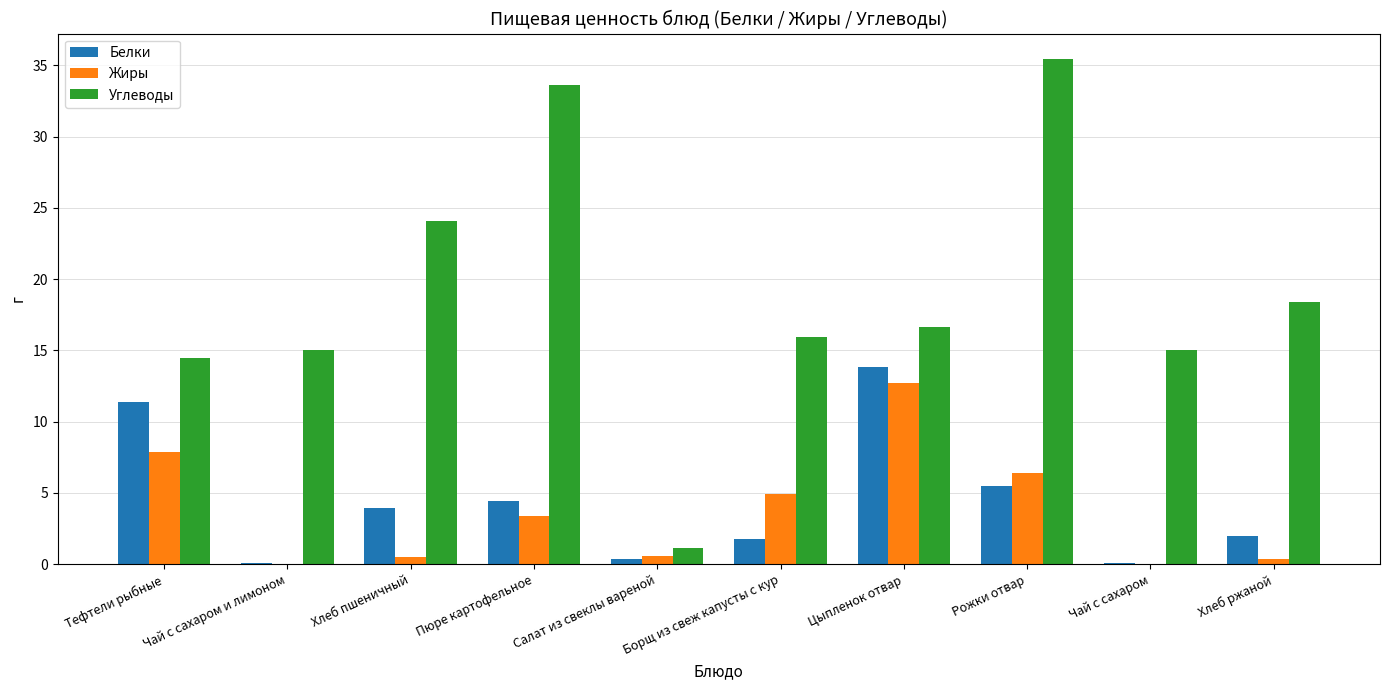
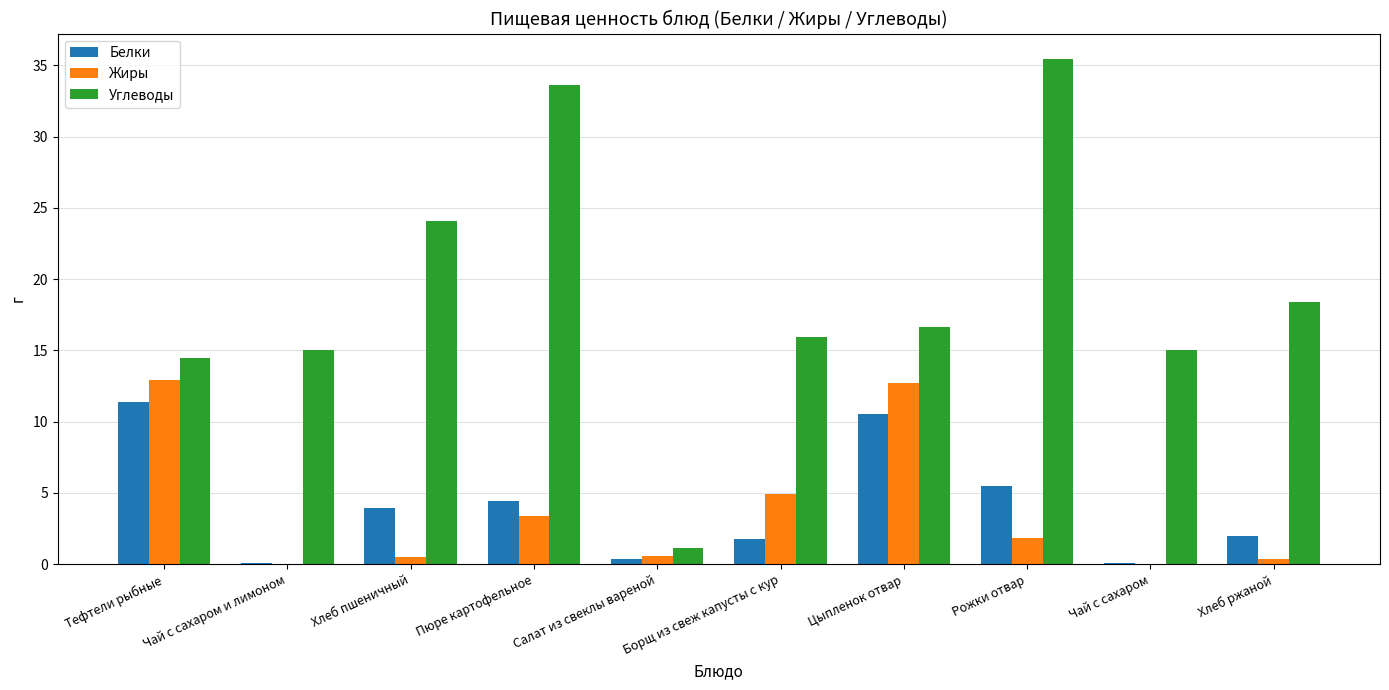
  {
    "Белки": {
      "Тефтели рыбные": 11.4,
      "Хлеб пшеничный": 4.0,
      "Пюре картофельное": 4.4,
      "Салат из свеклы вареной": 0.4,
      "Борщ из свеж капусты с кур": 1.8,
-     "Цыпленок отвар": 13.9,
+     "Цыпленок отвар": 10.6,
      "Рожки отвар": 5.5,
      "Хлеб ржаной": 2.0
    },
    "Жиры": {
-     "Тефтели рыбные": 7.9,
+     "Тефтели рыбные": 12.9,
      "Хлеб пшеничный": 0.5,
      "Пюре картофельное": 3.4,
      "Салат из свеклы вареной": 0.6,
      "Борщ из свеж капусты с кур": 4.9,
      "Цыпленок отвар": 12.7,
-     "Рожки отвар": 6.4,
+     "Рожки отвар": 1.8,
      "Хлеб ржаной": 0.4
    },
    "Углеводы": {
      "Тефтели рыбные": 14.4,
      "Чай с сахаром и лимоном": 15.0,
      "Хлеб пшеничный": 24.1,
      "Пюре картофельное": 33.6,
      "Салат из свеклы вареной": 1.2,
      "Борщ из свеж капусты с кур": 15.9,
      "Цыпленок отвар": 16.7,
      "Рожки отвар": 35.5,
      "Чай с сахаром": 15.0,
      "Хлеб ржаной": 18.4
    }
  }
